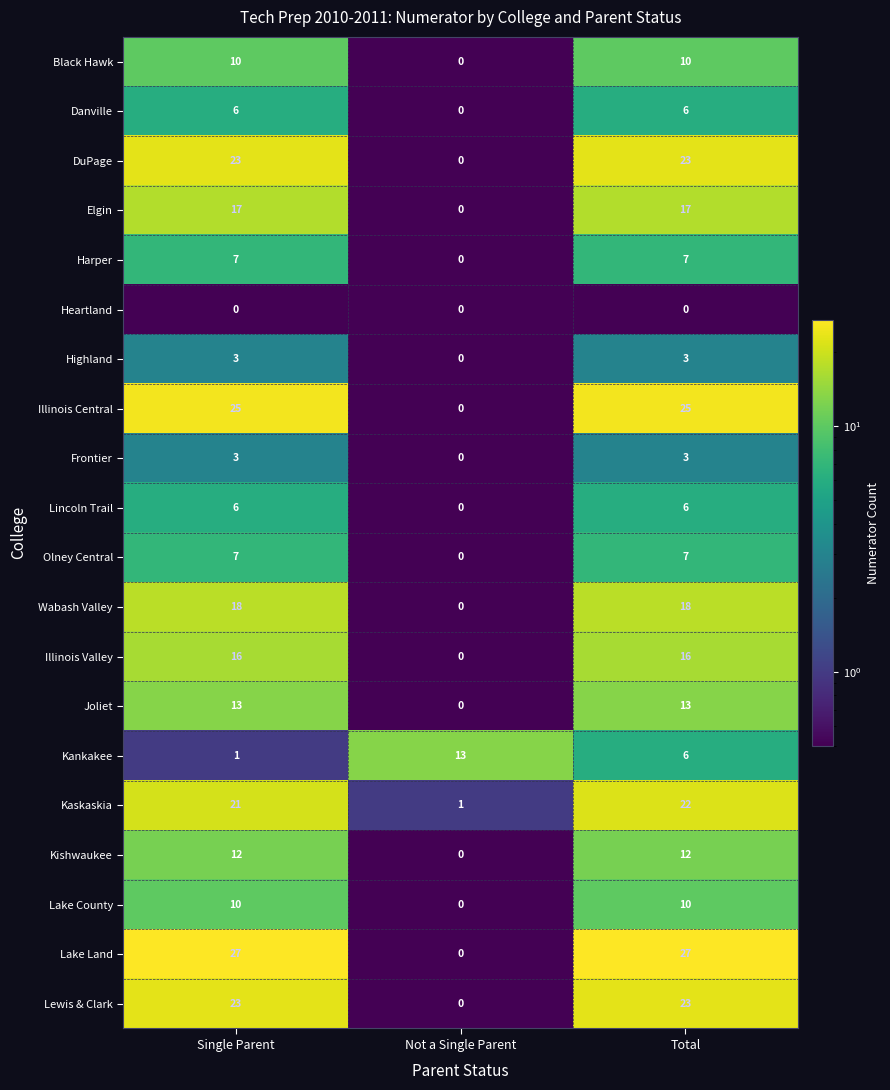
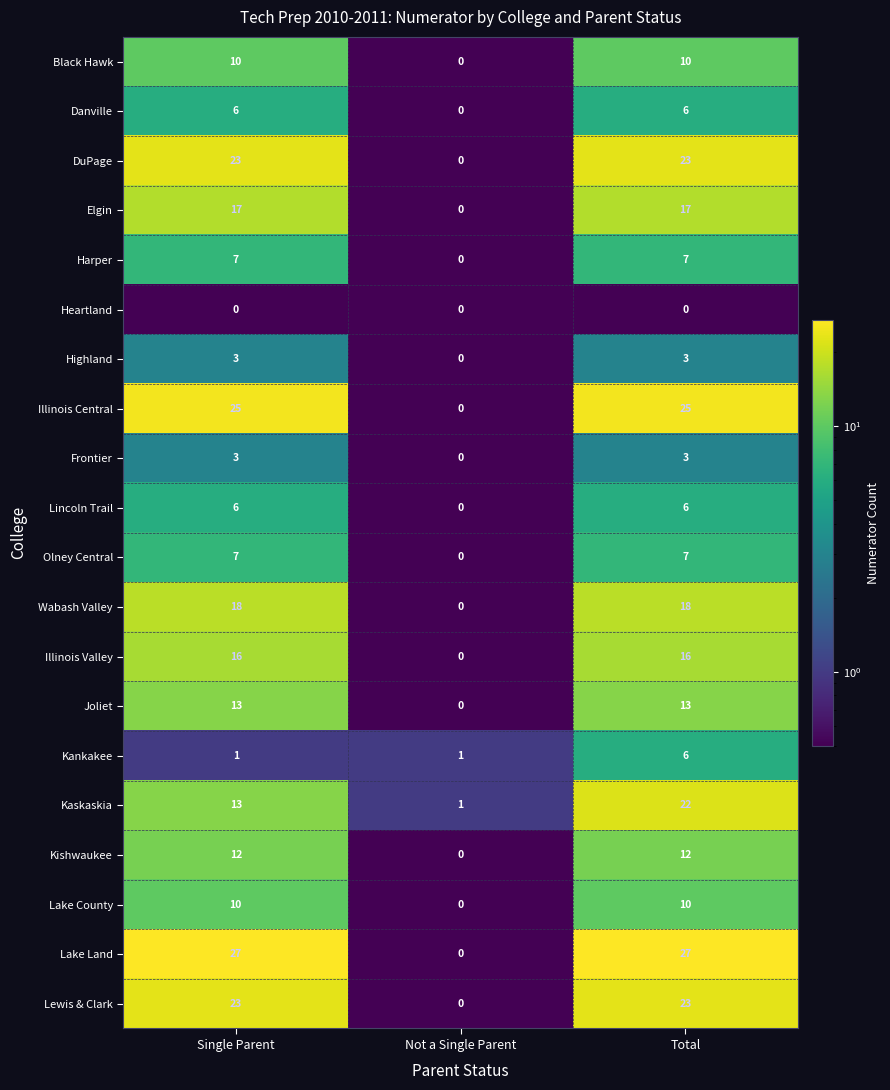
  {
    "Black Hawk": {
      "Single Parent": 10,
      "Not a Single Parent": 0,
      "Total": 10
    },
    "Danville": {
      "Single Parent": 6,
      "Not a Single Parent": 0,
      "Total": 6
    },
    "DuPage": {
      "Single Parent": 23,
      "Not a Single Parent": 0,
      "Total": 23
    },
    "Elgin": {
      "Single Parent": 17,
      "Not a Single Parent": 0,
      "Total": 17
    },
    "Harper": {
      "Single Parent": 7,
      "Not a Single Parent": 0,
      "Total": 7
    },
    "Heartland": {
      "Single Parent": 0,
      "Not a Single Parent": 0,
      "Total": 0
    },
    "Highland": {
      "Single Parent": 3,
      "Not a Single Parent": 0,
      "Total": 3
    },
    "Illinois Central": {
      "Single Parent": 25,
      "Not a Single Parent": 0,
      "Total": 25
    },
    "Frontier": {
      "Single Parent": 3,
      "Not a Single Parent": 0,
      "Total": 3
    },
    "Lincoln Trail": {
      "Single Parent": 6,
      "Not a Single Parent": 0,
      "Total": 6
    },
    "Olney Central": {
      "Single Parent": 7,
      "Not a Single Parent": 0,
      "Total": 7
    },
    "Wabash Valley": {
      "Single Parent": 18,
      "Not a Single Parent": 0,
      "Total": 18
    },
    "Illinois Valley": {
      "Single Parent": 16,
      "Not a Single Parent": 0,
      "Total": 16
    },
    "Joliet": {
      "Single Parent": 13,
      "Not a Single Parent": 0,
      "Total": 13
    },
    "Kankakee": {
      "Single Parent": 1,
-     "Not a Single Parent": 13,
+     "Not a Single Parent": 1,
      "Total": 6
    },
    "Kaskaskia": {
-     "Single Parent": 21,
+     "Single Parent": 13,
      "Not a Single Parent": 1,
      "Total": 22
    },
    "Kishwaukee": {
      "Single Parent": 12,
      "Not a Single Parent": 0,
      "Total": 12
    },
    "Lake County": {
      "Single Parent": 10,
      "Not a Single Parent": 0,
      "Total": 10
    },
    "Lake Land": {
      "Single Parent": 27,
      "Not a Single Parent": 0,
      "Total": 27
    },
    "Lewis & Clark": {
      "Single Parent": 23,
      "Not a Single Parent": 0,
      "Total": 23
    }
  }
